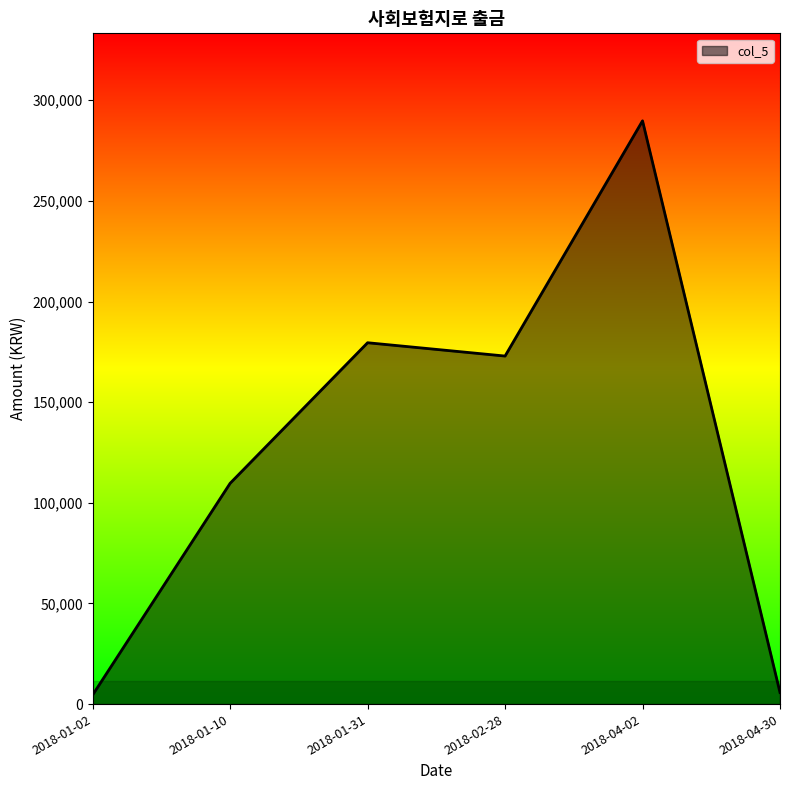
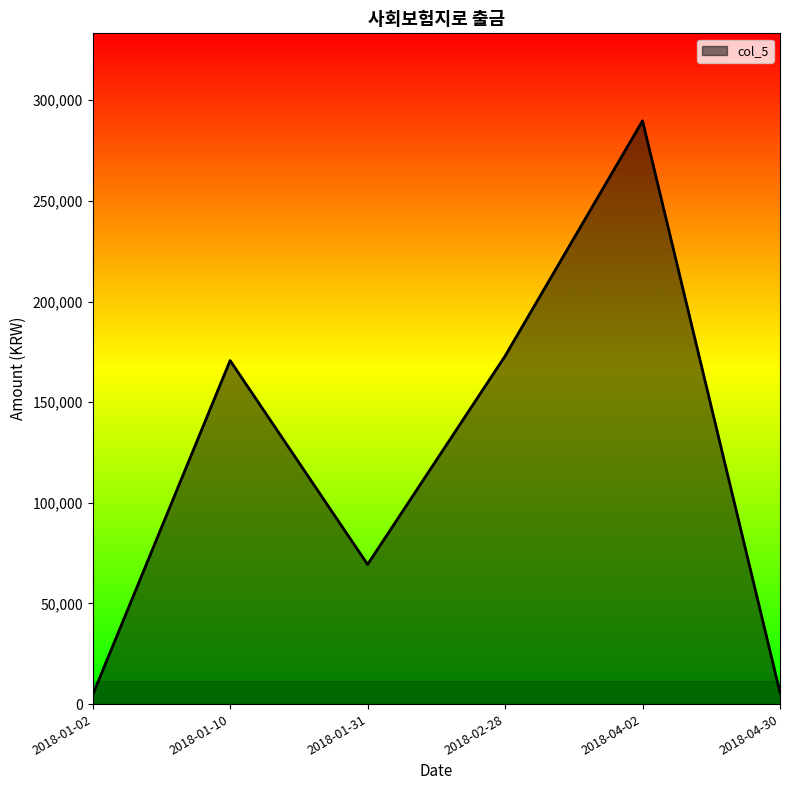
  {
    "2018-01-02": "5,000",
-   "2018-01-10": "110,000",
-   "2018-01-31": "180,000",
+   "2018-01-10": "171,000",
+   "2018-01-31": "69,000",
    "2018-02-28": "173,000",
    "2018-04-02": "290,000",
    "2018-04-30": "6,000"
  }
